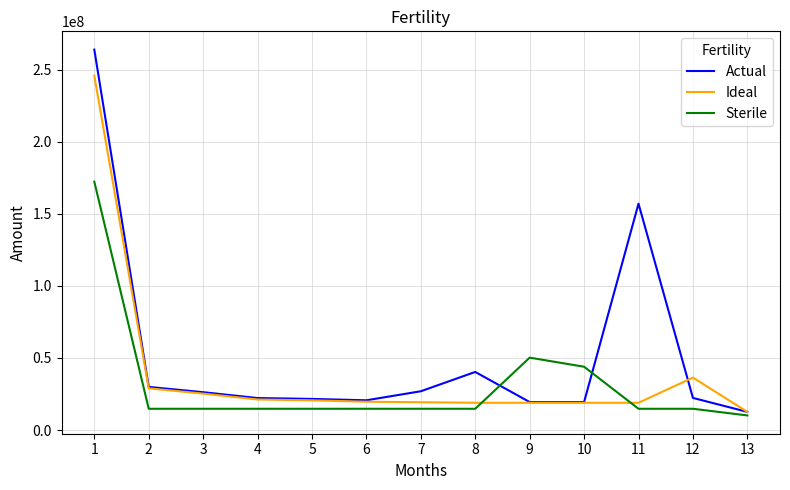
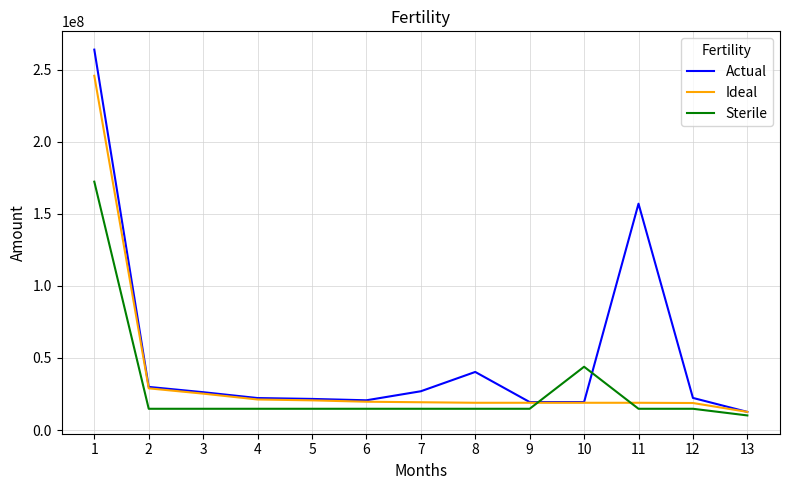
  {
    "Actual": {
      "1": 264000000,
      "7": 27000000,
      "8": 40000000,
      "11": 157000000,
      "12": 22000000
    },
    "Ideal": {
      "1": 246000000,
      "7": 19000000,
      "8": 19000000,
      "11": 19000000,
-     "12": 36000000
+     "12": 19000000
    },
    "Sterile": {
      "1": 172000000,
      "2": 15000000,
      "3": 15000000,
      "4": 15000000,
      "5": 15000000,
      "6": 15000000,
      "7": 15000000,
      "8": 15000000,
-     "9": 50000000,
+     "9": 15000000,
      "10": 44000000,
      "11": 15000000,
      "12": 15000000,
      "13": 10000000
    }
  }
